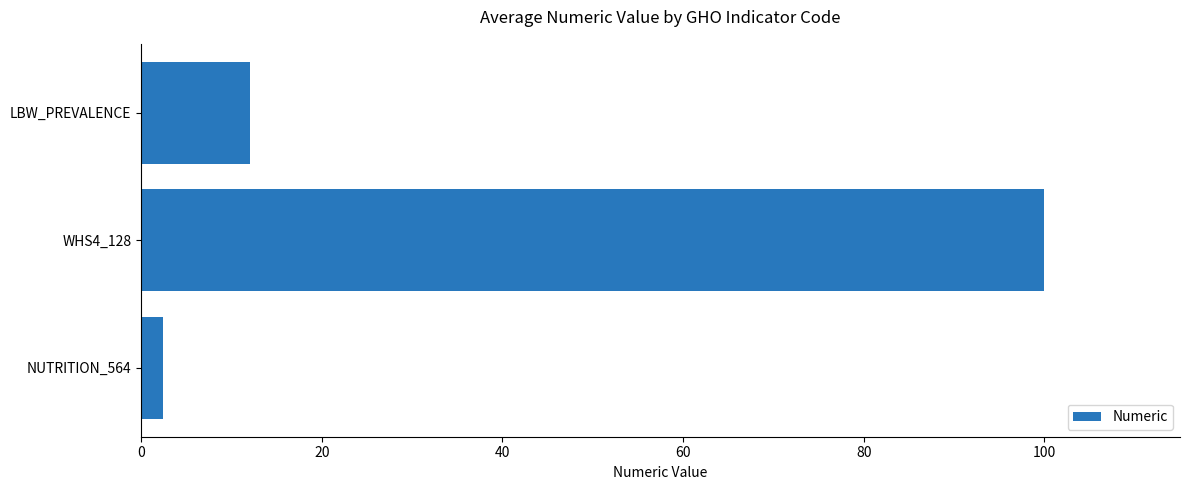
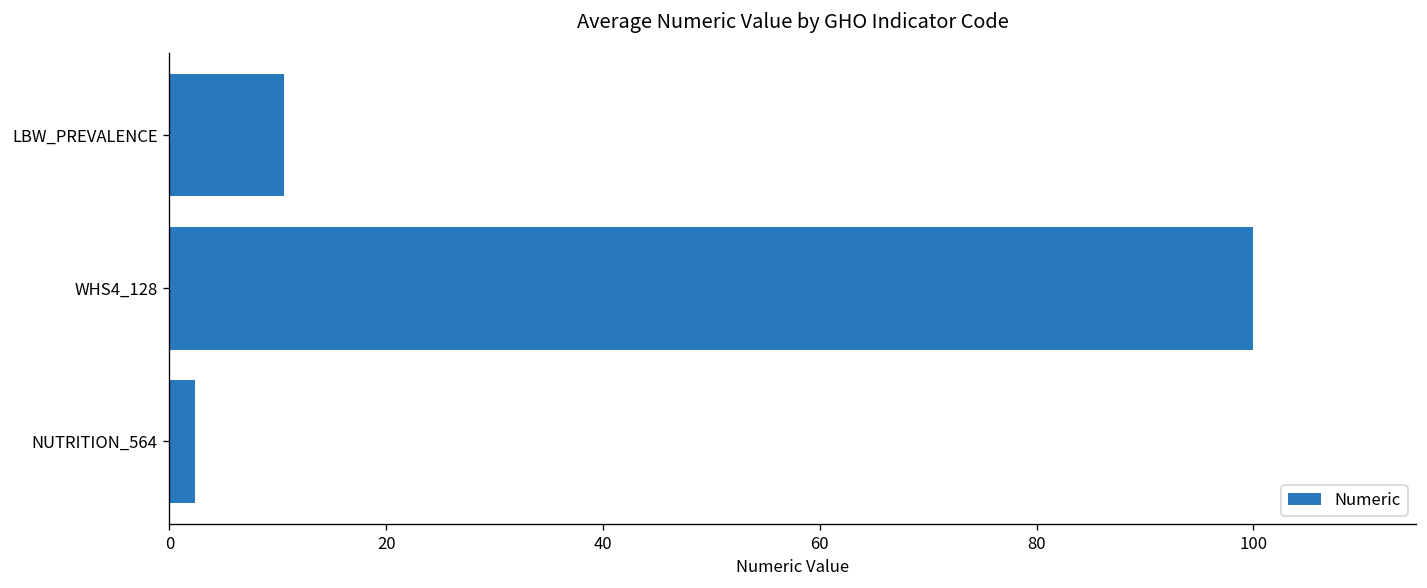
  {
-   "LBW_PREVALENCE": 12,
+   "LBW_PREVALENCE": 11,
    "WHS4_128": 100,
    "NUTRITION_564": 2
  }
